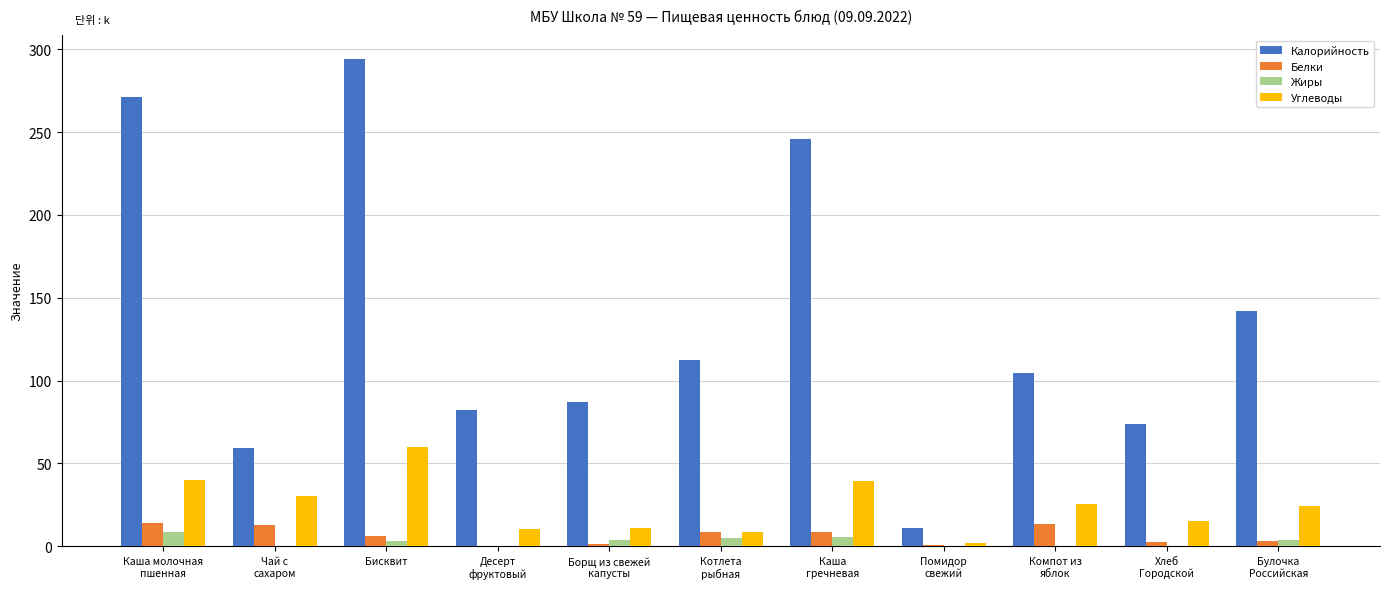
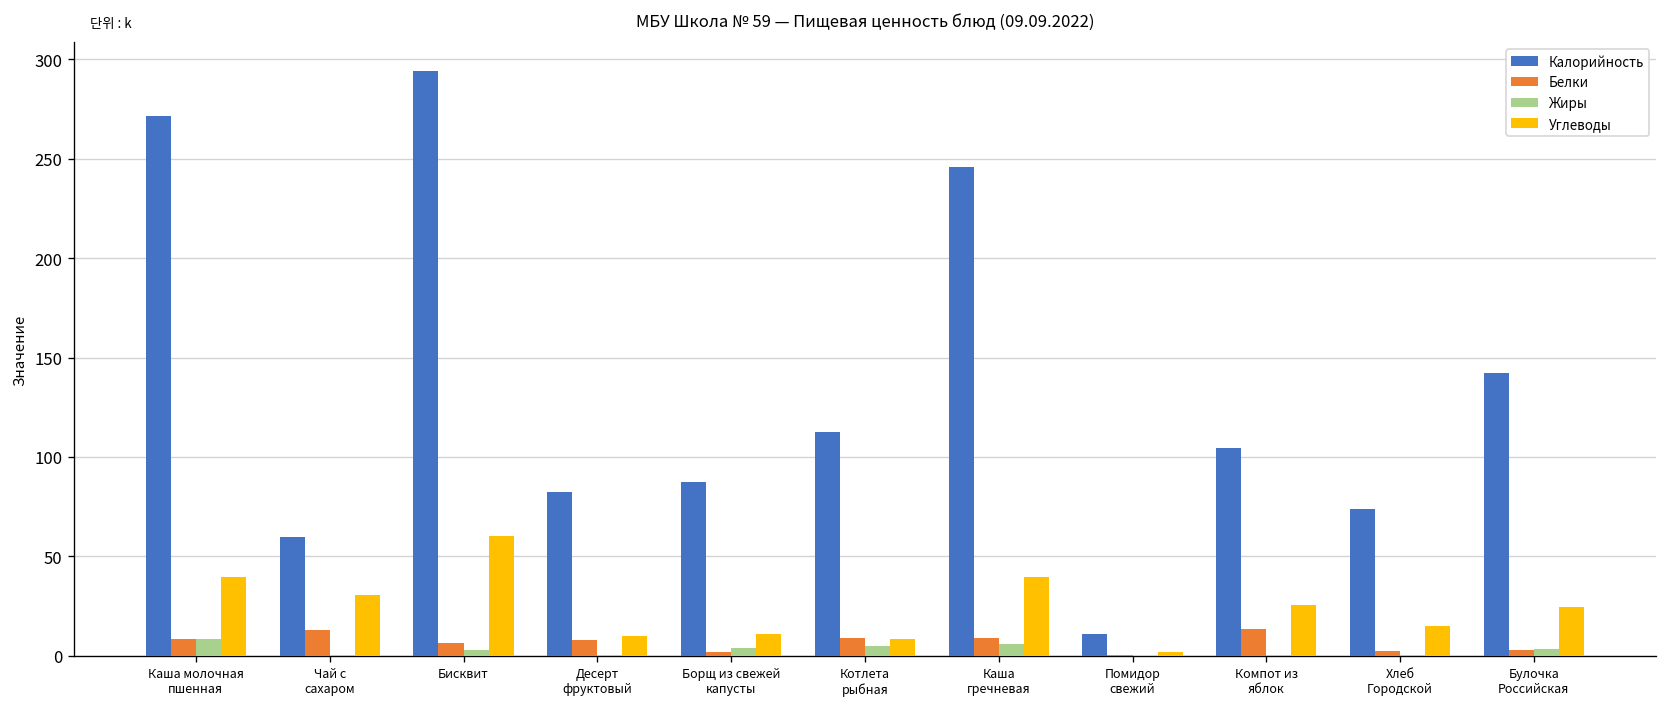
  {
    "Калорийность": {
      "Каша молочная пшенная": 271,
      "Чай с сахаром": 60,
      "Бисквит": 294,
      "Десерт фруктовый": 82,
      "Борщ из свежей капусты": 87,
      "Котлета рыбная": 113,
      "Каша гречневая": 246,
      "Помидор свежий": 11,
      "Компот из яблок": 104,
      "Хлеб Городской": 74,
      "Булочка Российская": 142
    },
    "Белки": {
-     "Каша молочная пшенная": 14,
+     "Каша молочная пшенная": 9,
      "Чай с сахаром": 13,
      "Бисквит": 6,
-     "Десерт фруктовый": 0,
+     "Десерт фруктовый": 8,
      "Борщ из свежей капусты": 2,
      "Котлета рыбная": 9,
      "Каша гречневая": 9,
      "Компот из яблок": 13,
      "Хлеб Городской": 2,
      "Булочка Российская": 3
    },
    "Жиры": {
      "Каша молочная пшенная": 9,
      "Бисквит": 3,
      "Борщ из свежей капусты": 4,
      "Котлета рыбная": 5,
      "Каша гречневая": 6,
      "Булочка Российская": 4
    },
    "Углеводы": {
      "Каша молочная пшенная": 40,
      "Чай с сахаром": 30,
      "Бисквит": 60,
      "Десерт фруктовый": 10,
      "Борщ из свежей капусты": 11,
      "Котлета рыбная": 8,
      "Каша гречневая": 39,
      "Помидор свежий": 2,
      "Компот из яблок": 26,
      "Хлеб Городской": 15,
      "Булочка Российская": 25
    }
  }
